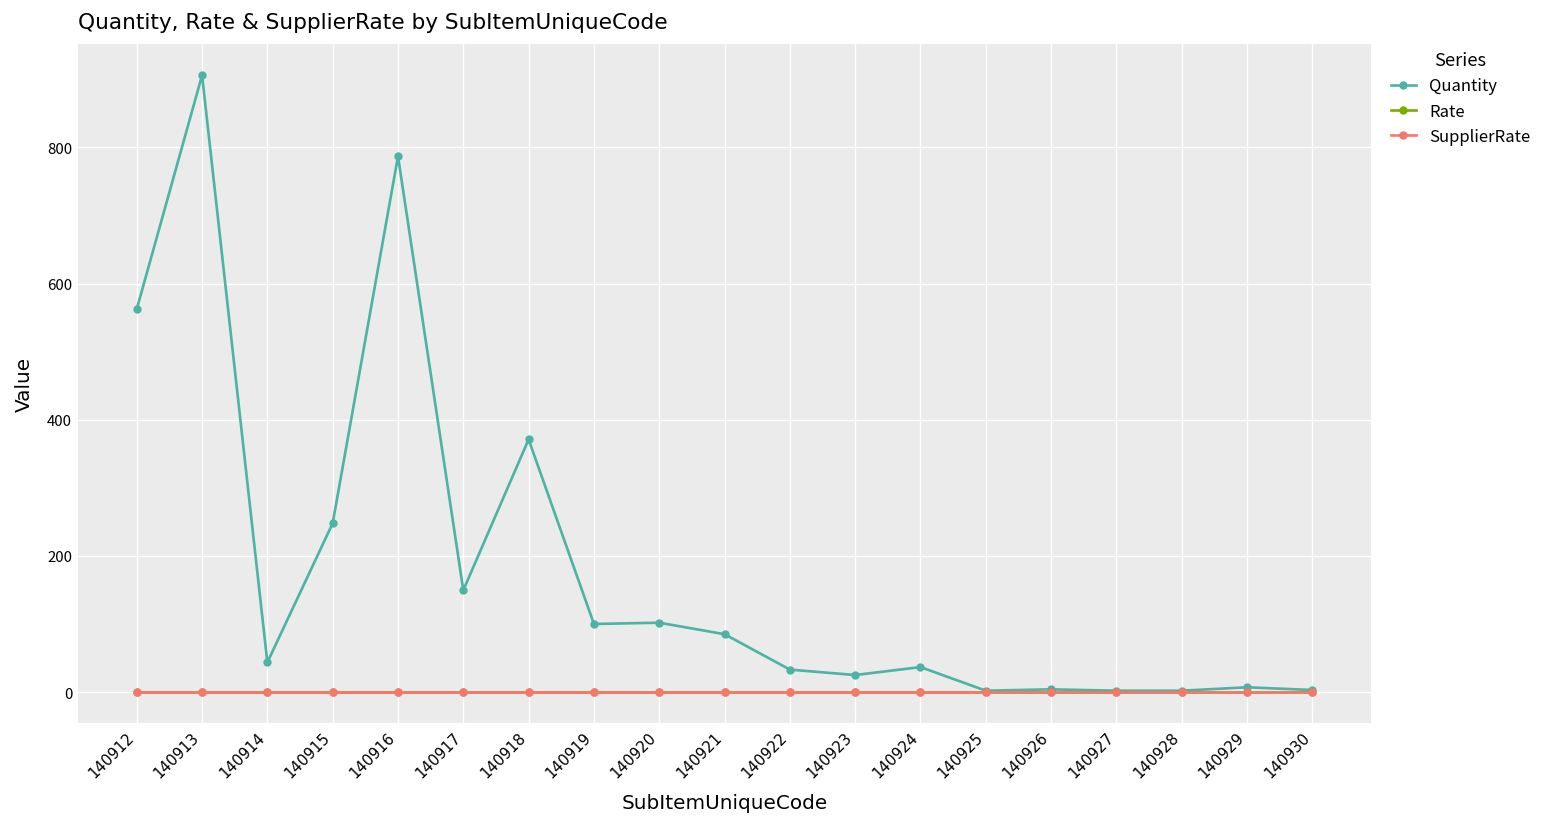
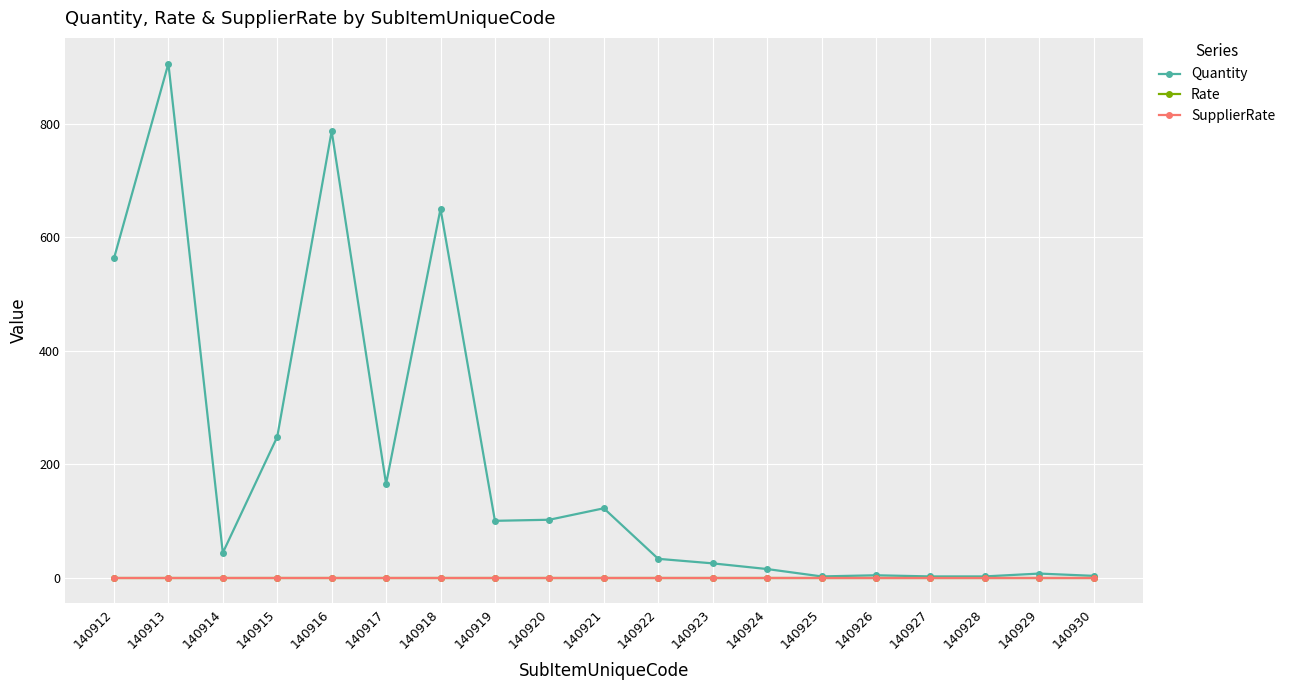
  {
    "Quantity": {
      "140912": 560,
      "140913": 910,
      "140914": 40,
      "140915": 250,
      "140916": 790,
-     "140917": 150,
-     "140918": 370,
+     "140917": 170,
+     "140918": 650,
      "140919": 100,
      "140920": 100,
-     "140921": 90,
+     "140921": 120,
      "140922": 30,
      "140923": 30,
-     "140924": 40,
+     "140924": 20,
      "140929": 10
    },
    "SupplierRate": {
      "140912": 0,
      "140913": 0,
      "140914": 0,
      "140915": 0,
      "140916": 0,
      "140917": 0,
      "140918": 0,
      "140919": 0,
      "140920": 0,
      "140921": 0,
      "140922": 0,
      "140923": 0,
      "140924": 0,
      "140929": 0
    }
  }
